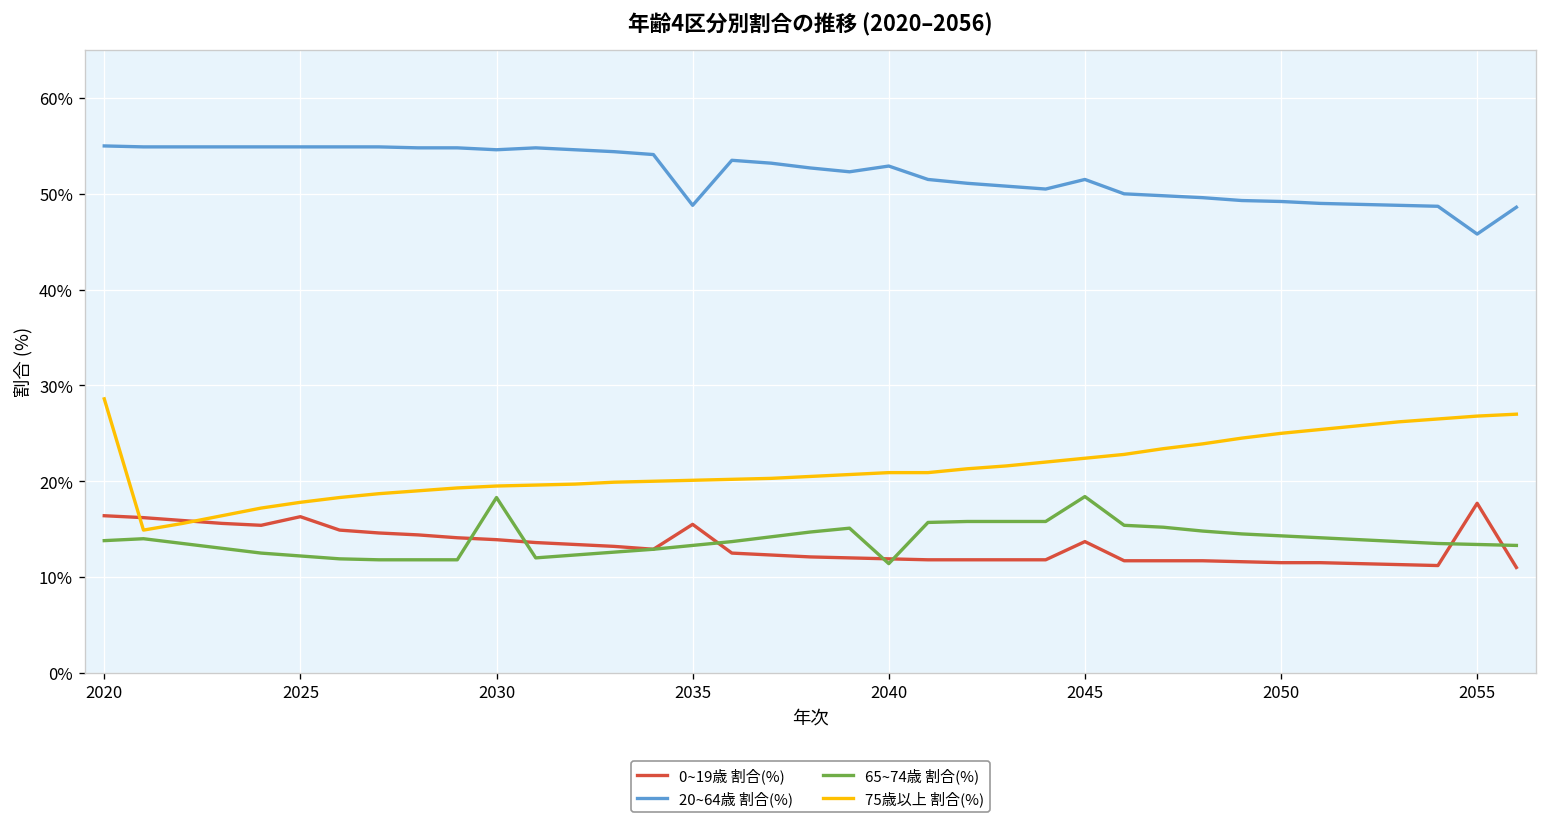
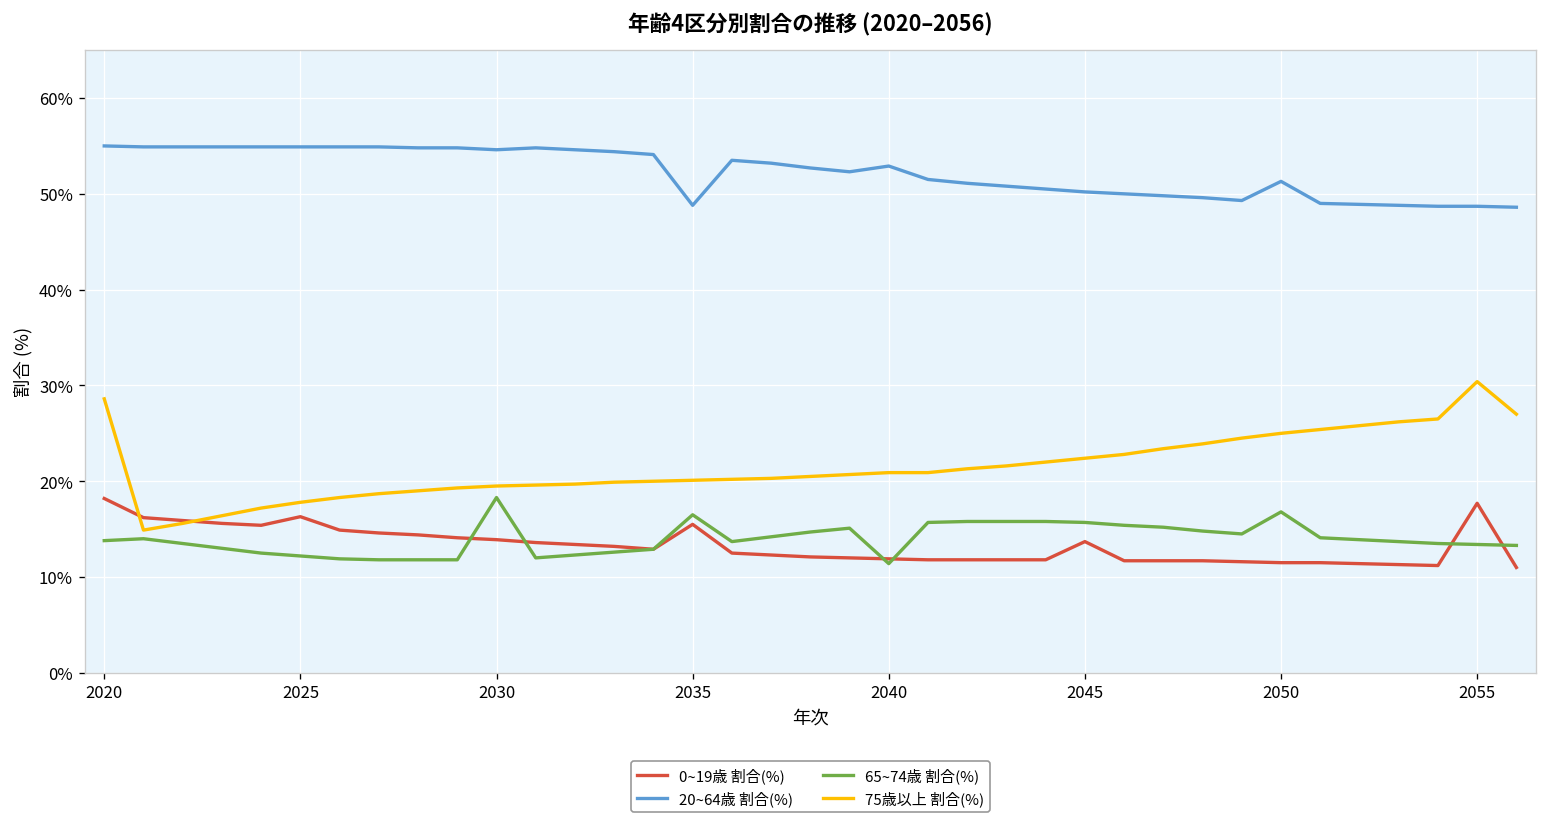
  {
    "0~19歳 割合(%)": {
-     "2020": "16%",
+     "2020": "18%",
      "2025": "16%",
      "2030": "14%",
      "2035": "16%",
      "2040": "12%",
      "2045": "14%",
      "2050": "12%",
      "2055": "18%"
    },
    "20~64歳 割合(%)": {
      "2020": "55%",
      "2025": "55%",
      "2030": "55%",
      "2035": "49%",
      "2040": "53%",
-     "2045": "52%",
-     "2050": "49%",
-     "2055": "46%"
+     "2045": "50%",
+     "2050": "51%",
+     "2055": "49%"
    },
    "65~74歳 割合(%)": {
      "2020": "14%",
      "2025": "12%",
      "2030": "18%",
-     "2035": "13%",
+     "2035": "17%",
      "2040": "11%",
-     "2045": "18%",
-     "2050": "14%",
+     "2045": "16%",
+     "2050": "17%",
      "2055": "13%"
    },
    "75歳以上 割合(%)": {
      "2020": "29%",
      "2025": "18%",
      "2030": "20%",
      "2035": "20%",
      "2040": "21%",
      "2045": "22%",
      "2050": "25%",
-     "2055": "27%"
+     "2055": "30%"
    }
  }
